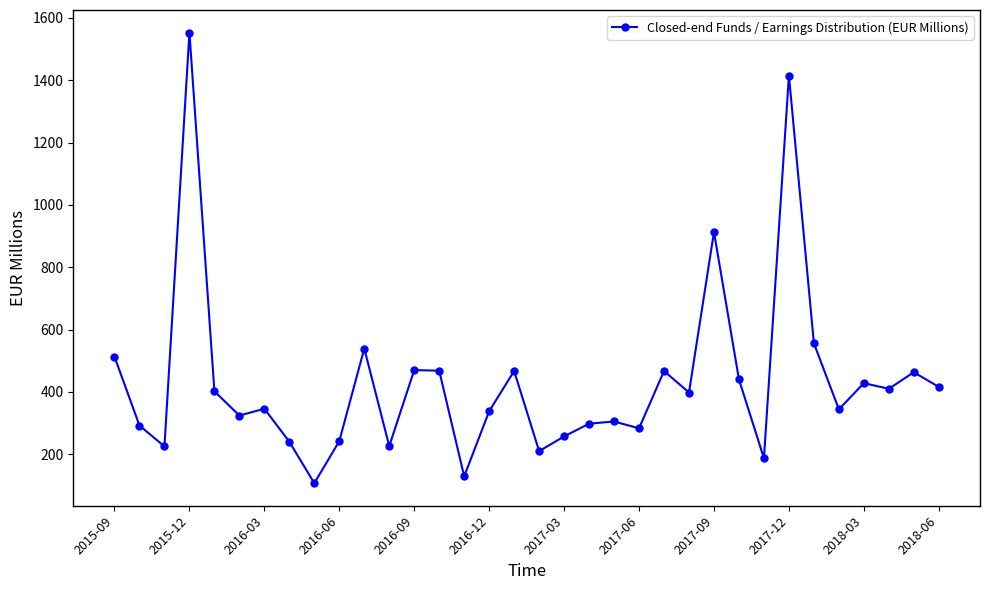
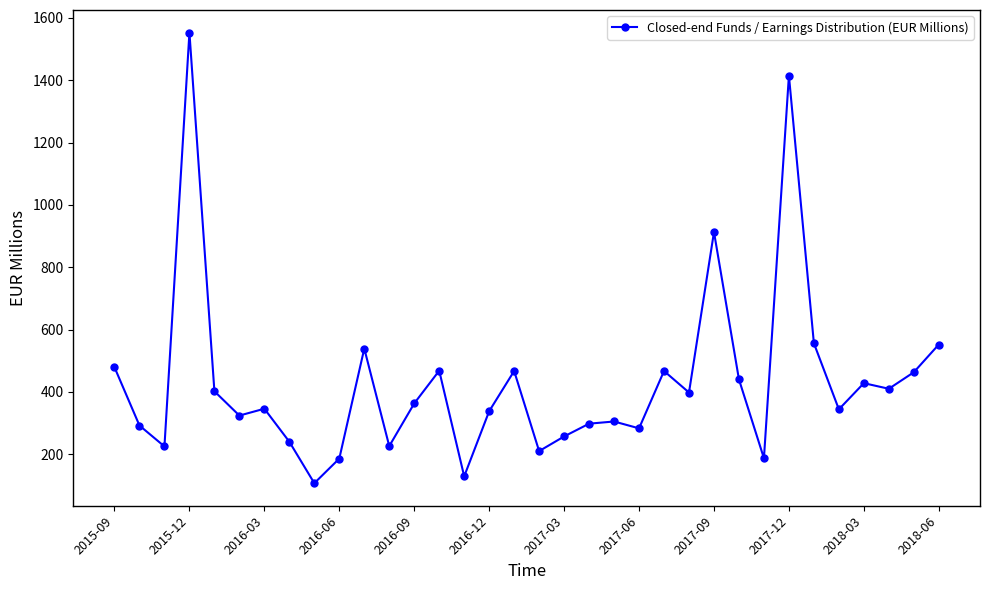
  {
-   "2015-09": 510,
+   "2015-09": 480,
    "2015-12": 1550,
    "2016-03": 350,
-   "2016-06": 240,
-   "2016-09": 470,
+   "2016-06": 190,
+   "2016-09": 360,
    "2016-12": 340,
    "2017-03": 260,
    "2017-06": 280,
    "2017-09": 910,
    "2017-12": 1420,
    "2018-03": 430,
-   "2018-06": 420
+   "2018-06": 550
  }
